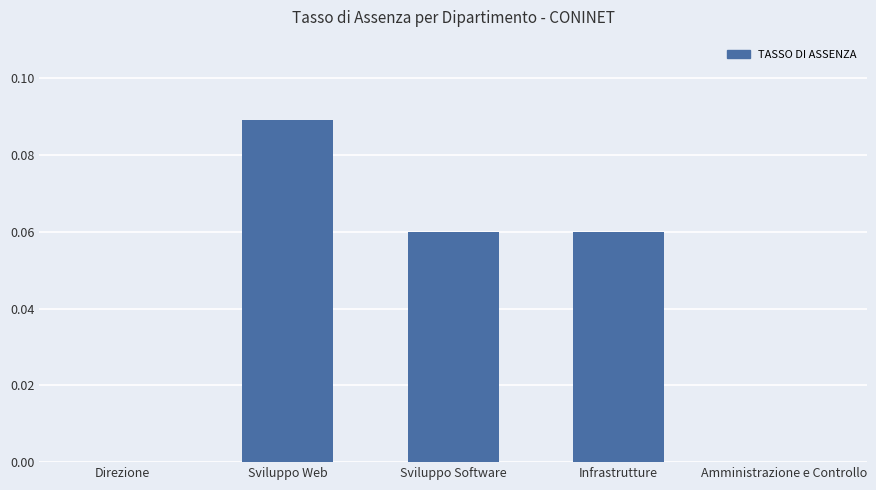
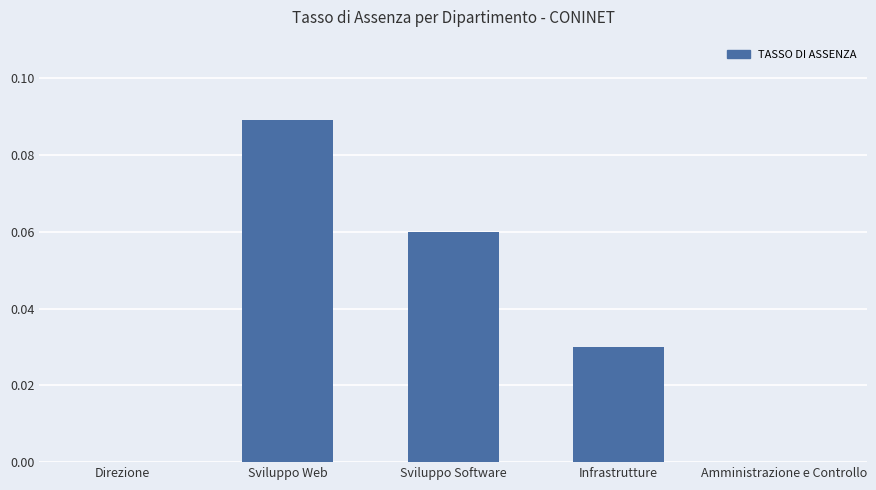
  {
    "Direzione": 0.00,
    "Sviluppo Web": 0.089,
    "Sviluppo Software": 0.06,
-   "Infrastrutture": 0.06,
+   "Infrastrutture": 0.03,
    "Amministrazione e Controllo": 0.00
  }
